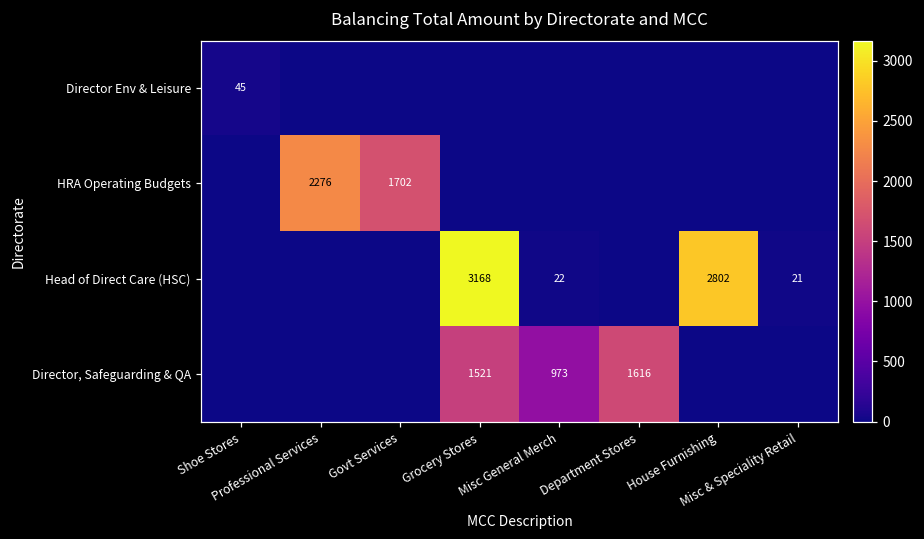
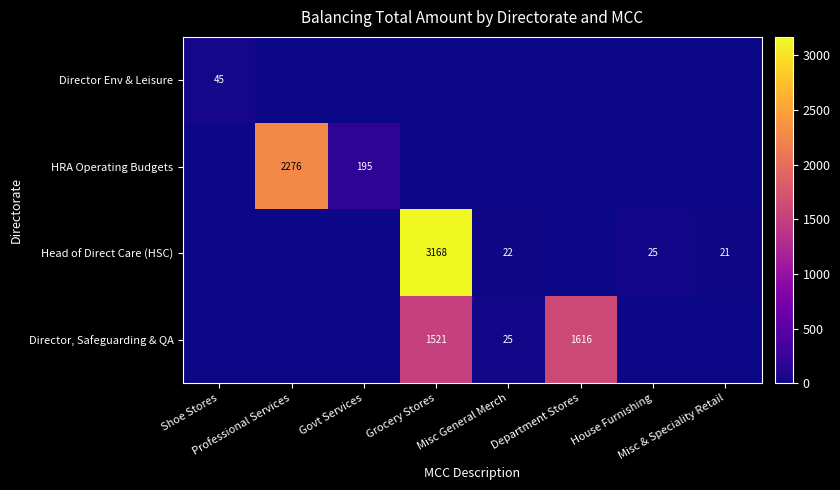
  {
    "Director Env & Leisure": {
      "Shoe Stores": 45
    },
    "HRA Operating Budgets": {
      "Professional Services": 2276,
-     "Govt Services": 1702
+     "Govt Services": 195
    },
    "Head of Direct Care (HSC)": {
      "Grocery Stores": 3168,
      "Misc General Merch": 22,
-     "House Furnishing": 2802,
+     "House Furnishing": 25,
      "Misc & Speciality Retail": 21
    },
    "Director, Safeguarding & QA": {
      "Grocery Stores": 1521,
-     "Misc General Merch": 973,
+     "Misc General Merch": 25,
      "Department Stores": 1616
    }
  }
